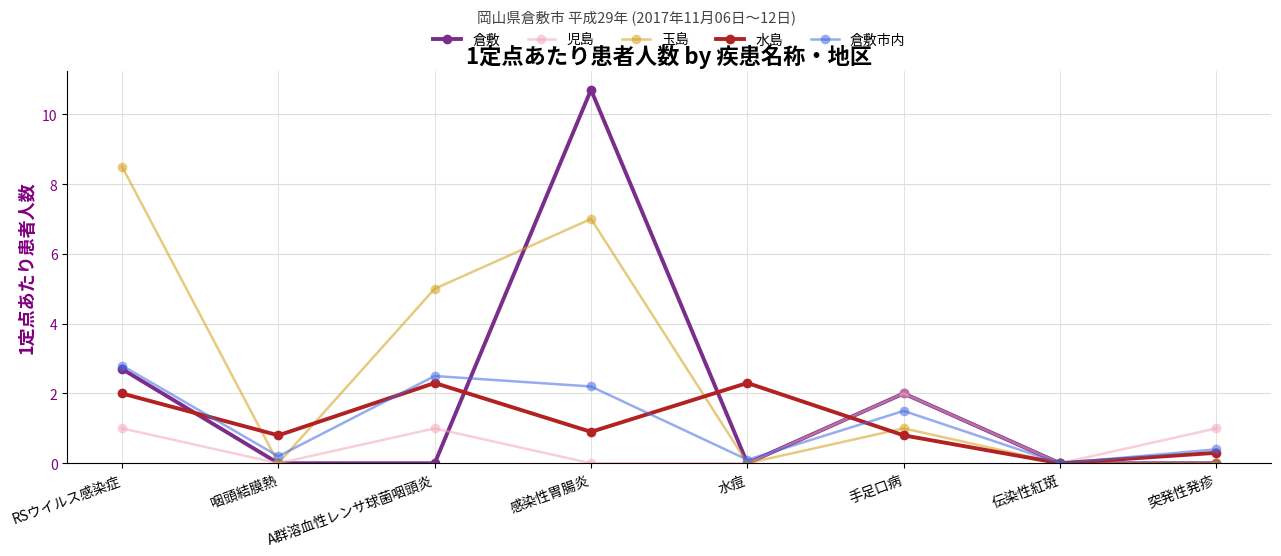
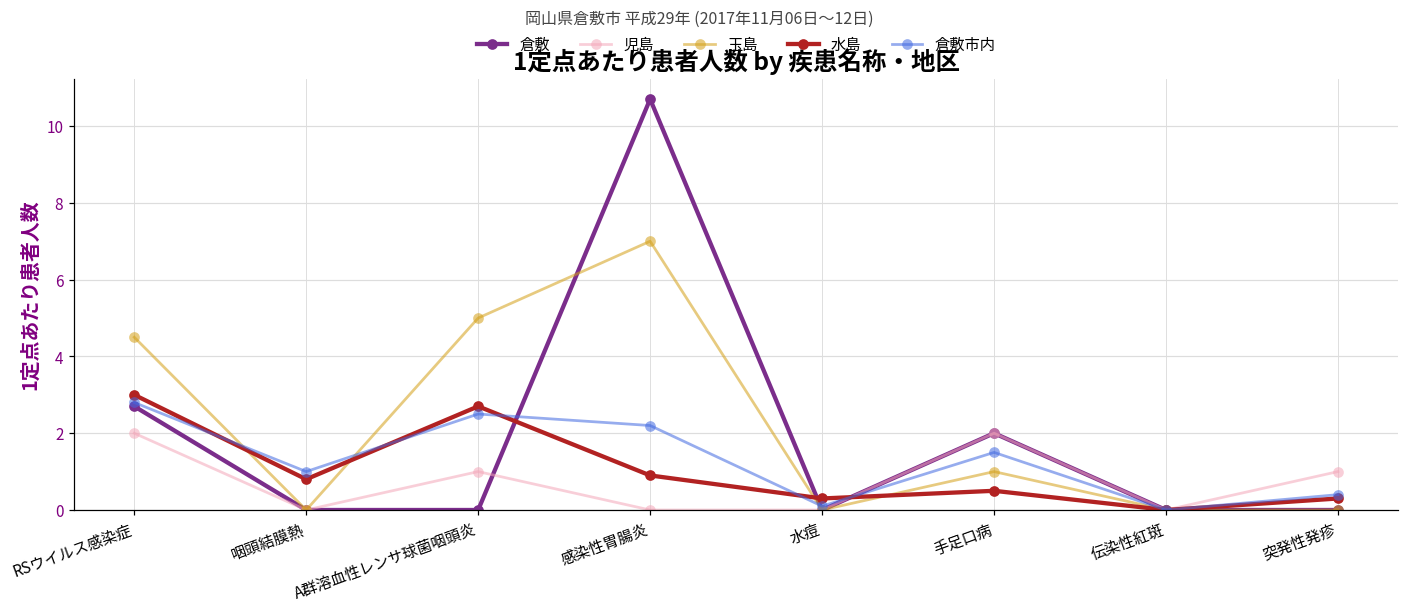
  {
    "倉敷": {
      "RSウイルス感染症": 2.7,
      "A群溶血性レンサ球菌咽頭炎": 0.0,
      "感染性胃腸炎": 10.7
    },
    "児島": {
-     "RSウイルス感染症": 1,
+     "RSウイルス感染症": 2,
      "A群溶血性レンサ球菌咽頭炎": 1,
      "感染性胃腸炎": 0,
      "突発性発疹": 1
    },
    "玉島": {
-     "RSウイルス感染症": 8.5,
+     "RSウイルス感染症": 4.5,
      "A群溶血性レンサ球菌咽頭炎": 5.0,
      "感染性胃腸炎": 7.0,
      "手足口病": 1.0
    },
    "水島": {
-     "RSウイルス感染症": 2,
+     "RSウイルス感染症": 3,
      "咽頭結膜熱": 0.8,
-     "A群溶血性レンサ球菌咽頭炎": 2.3,
+     "A群溶血性レンサ球菌咽頭炎": 2.7,
      "感染性胃腸炎": 0.9,
-     "水痘": 2.3,
-     "手足口病": 0.8,
+     "水痘": 0.3,
+     "手足口病": 0.5,
      "突発性発疹": 0.3
    },
    "倉敷市内": {
      "RSウイルス感染症": 2.8,
-     "咽頭結膜熱": 0.2,
+     "咽頭結膜熱": 1.0,
      "A群溶血性レンサ球菌咽頭炎": 2.5,
      "感染性胃腸炎": 2.2,
      "水痘": 0.1,
      "手足口病": 1.5,
      "突発性発疹": 0.4
    }
  }
